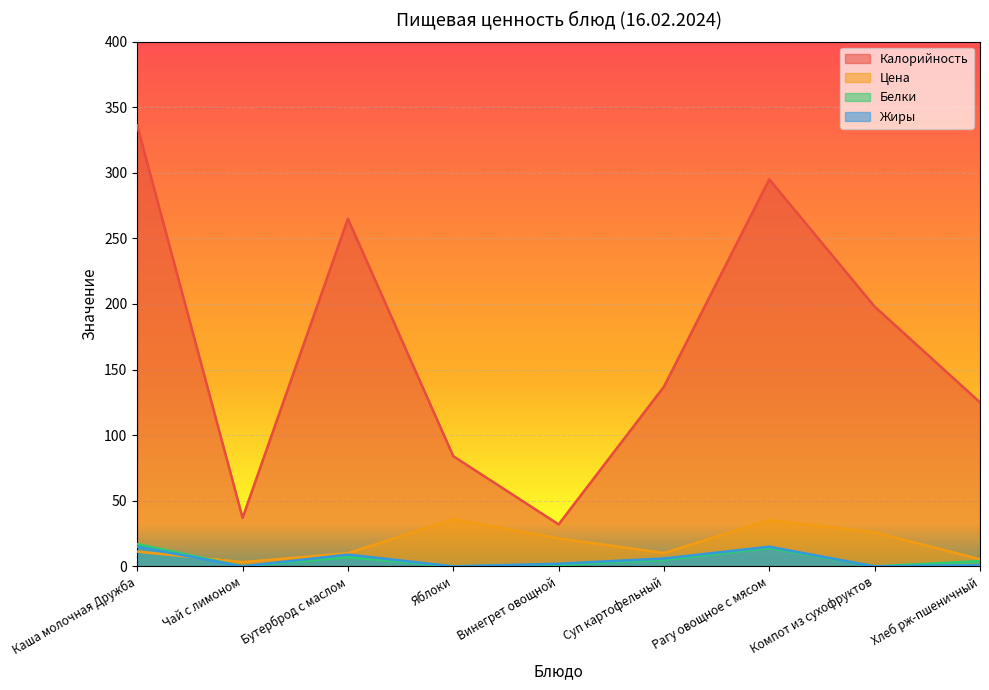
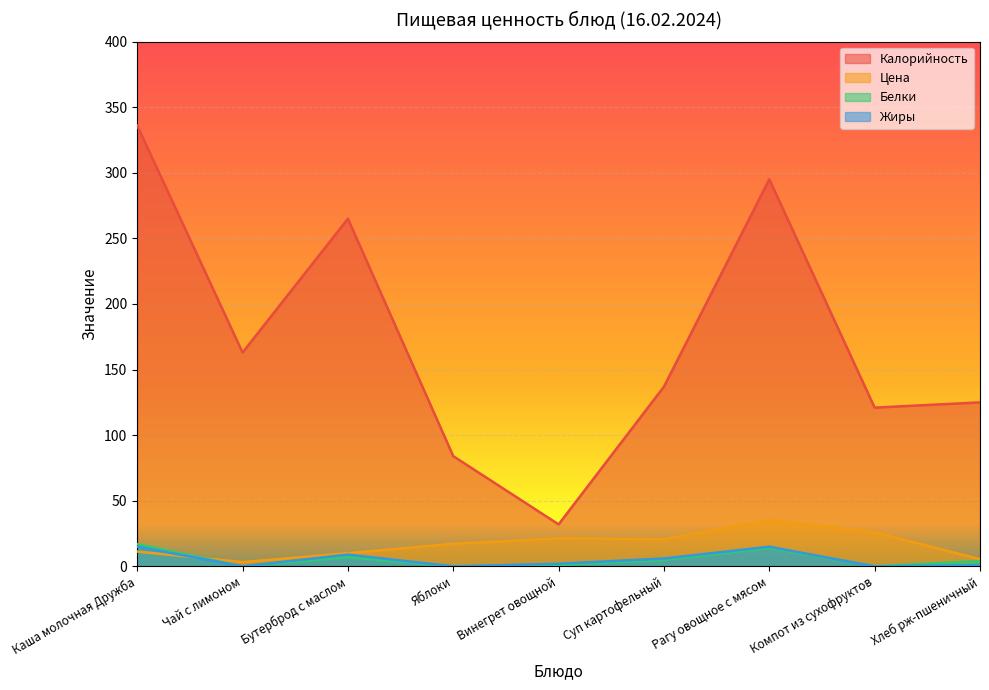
  {
    "Калорийность": {
      "Каша молочная Дружба": 336,
-     "Чай с лимоном": 37,
+     "Чай с лимоном": 163,
      "Бутерброд с маслом": 265,
      "Яблоки": 84,
      "Винегрет овощной": 32,
      "Суп картофельный": 137,
      "Рагу овощное с мясом": 295,
-     "Компот из сухофруктов": 198,
+     "Компот из сухофруктов": 121,
      "Хлеб рж-пшеничный": 125
    },
    "Цена": {
      "Каша молочная Дружба": 11,
      "Чай с лимоном": 3,
-     "Яблоки": 36,
+     "Яблоки": 17,
      "Винегрет овощной": 21,
-     "Суп картофельный": 10,
+     "Суп картофельный": 21,
      "Рагу овощное с мясом": 35,
      "Компот из сухофруктов": 26
    },
    "Белки": {
      "Каша молочная Дружба": 17,
      "Бутерброд с маслом": 7
    },
    "Жиры": {
      "Каша молочная Дружба": 15,
      "Хлеб рж-пшеничный": 1
    }
  }
